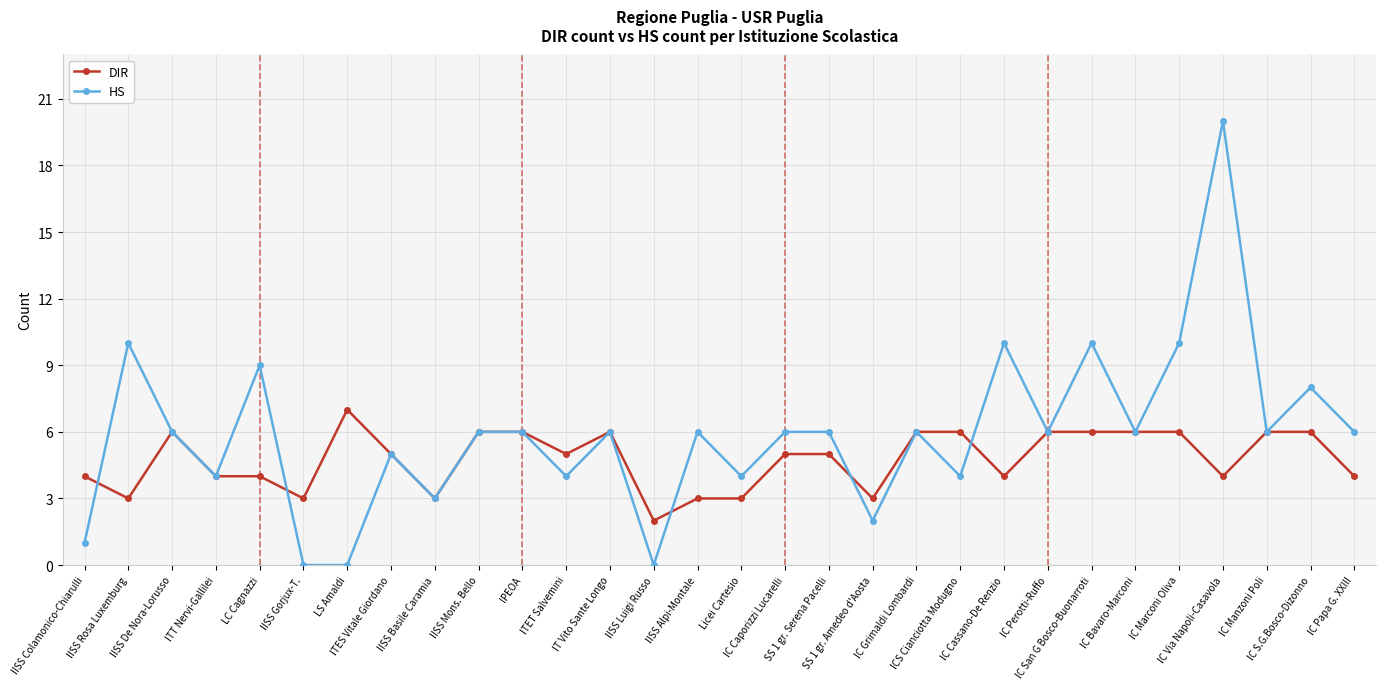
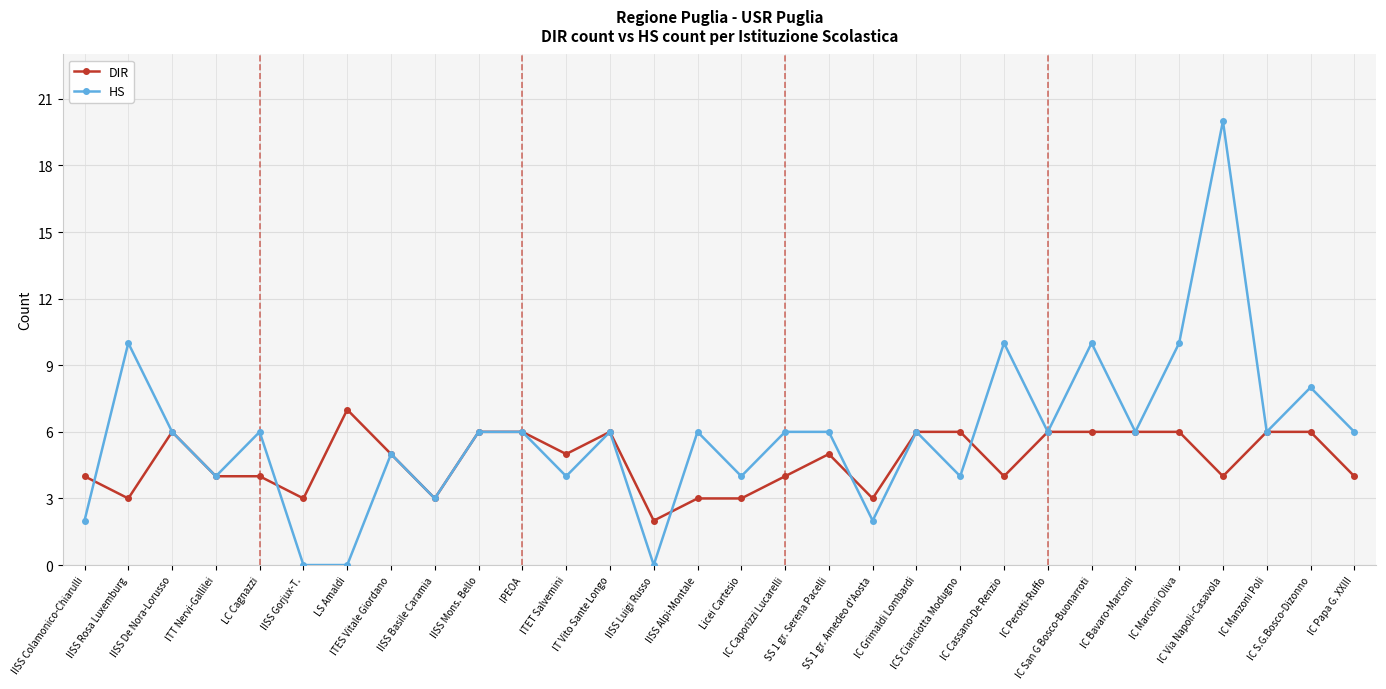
  {
    "DIR": {
      "IISS Colamonico-Chiarulli": 4,
      "IISS Rosa Luxemburg": 3,
      "LC Cagnazzi": 4,
      "IISS Gorjux-T.": 3,
      "LS Amaldi": 7,
      "ITET Salvemini": 5,
      "IISS Luigi Russo": 2,
      "IISS Alpi-Montale": 3,
      "Licei Cartesio": 3,
-     "IC Caporizzi Lucarelli": 5,
+     "IC Caporizzi Lucarelli": 4,
      "SS 1 gr. Serena Pacelli": 5,
      "SS 1 gr. Amedeo d'Aosta": 3,
      "ICS Cianciotta Modugno": 6,
      "IC Cassano-De Renzio": 4,
      "IC San G Bosco-Buonarroti": 6,
      "IC Marconi Oliva": 6,
      "IC Via Napoli-Casavola": 4,
      "IC S.G.Bosco-Dizonno": 6,
      "IC Papa G. XXIII": 4
    },
    "HS": {
-     "IISS Colamonico-Chiarulli": 1,
+     "IISS Colamonico-Chiarulli": 2,
      "IISS Rosa Luxemburg": 10,
-     "LC Cagnazzi": 9,
+     "LC Cagnazzi": 6,
      "IISS Gorjux-T.": 0,
      "LS Amaldi": 0,
      "ITET Salvemini": 4,
      "IISS Luigi Russo": 0,
      "IISS Alpi-Montale": 6,
      "Licei Cartesio": 4,
      "IC Caporizzi Lucarelli": 6,
      "SS 1 gr. Serena Pacelli": 6,
      "SS 1 gr. Amedeo d'Aosta": 2,
      "ICS Cianciotta Modugno": 4,
      "IC Cassano-De Renzio": 10,
      "IC San G Bosco-Buonarroti": 10,
      "IC Marconi Oliva": 10,
      "IC Via Napoli-Casavola": 20,
      "IC S.G.Bosco-Dizonno": 8,
      "IC Papa G. XXIII": 6
    }
  }
